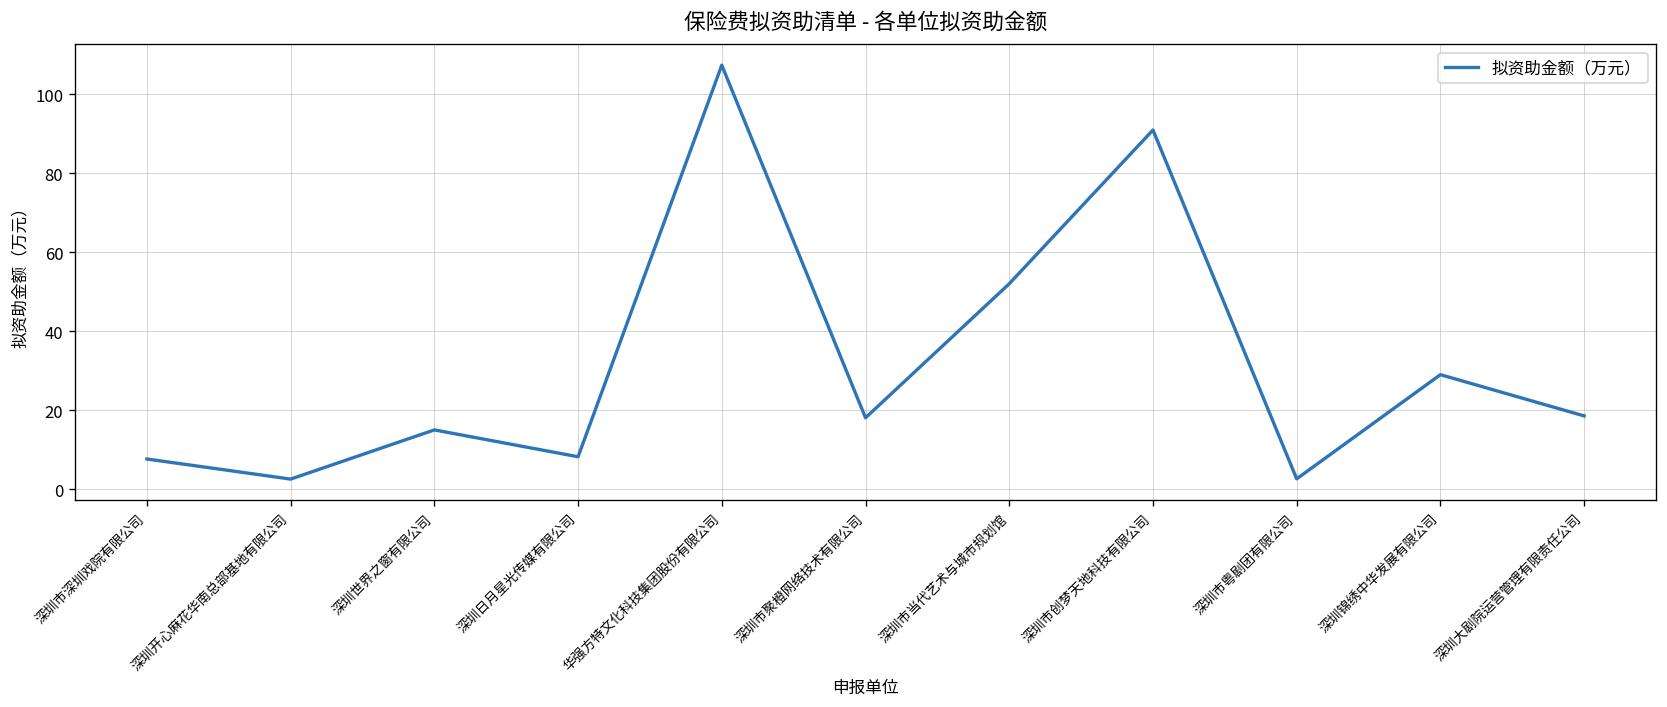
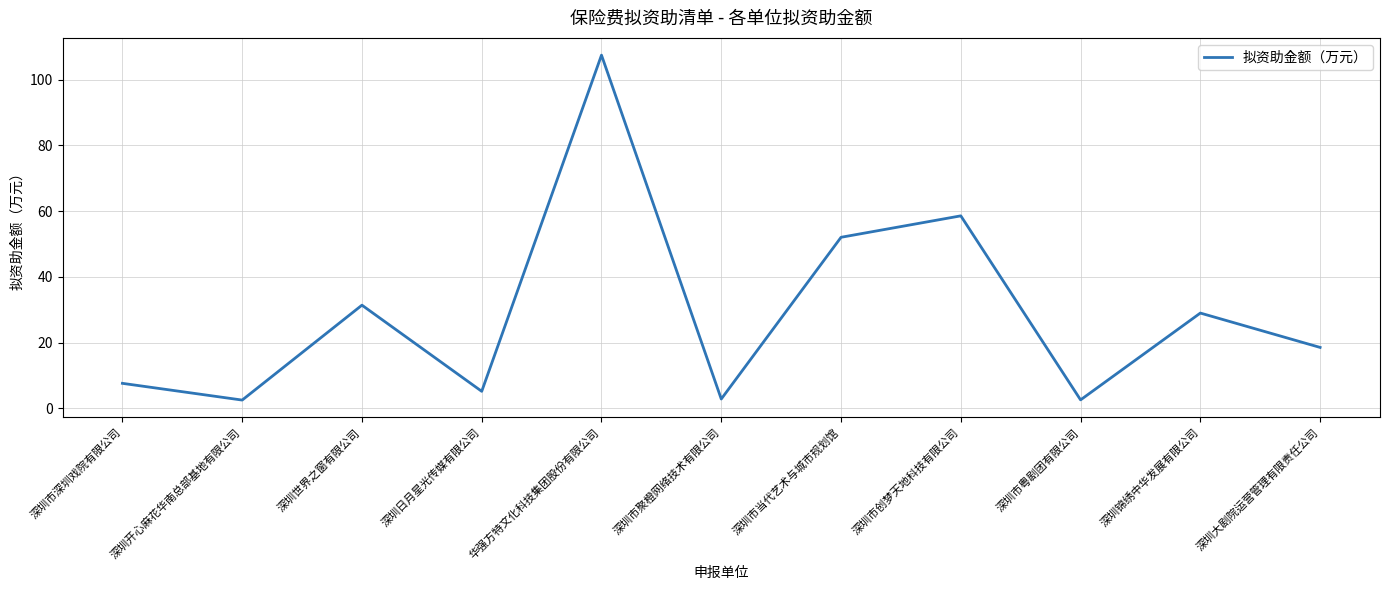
  {
    "深圳市深圳戏院有限公司": 8,
    "深圳开心麻花华南总部基地有限公司": 3,
-   "深圳世界之窗有限公司": 15,
-   "深圳日月星光传媒有限公司": 8,
+   "深圳世界之窗有限公司": 31,
+   "深圳日月星光传媒有限公司": 5,
    "华强方特文化科技集团股份有限公司": 107,
-   "深圳市聚橙网络技术有限公司": 18,
+   "深圳市聚橙网络技术有限公司": 3,
    "深圳市当代艺术与城市规划馆": 52,
-   "深圳市创梦天地科技有限公司": 91,
+   "深圳市创梦天地科技有限公司": 59,
    "深圳市粤剧团有限公司": 3,
    "深圳锦绣中华发展有限公司": 29,
    "深圳大剧院运营管理有限责任公司": 19
  }
